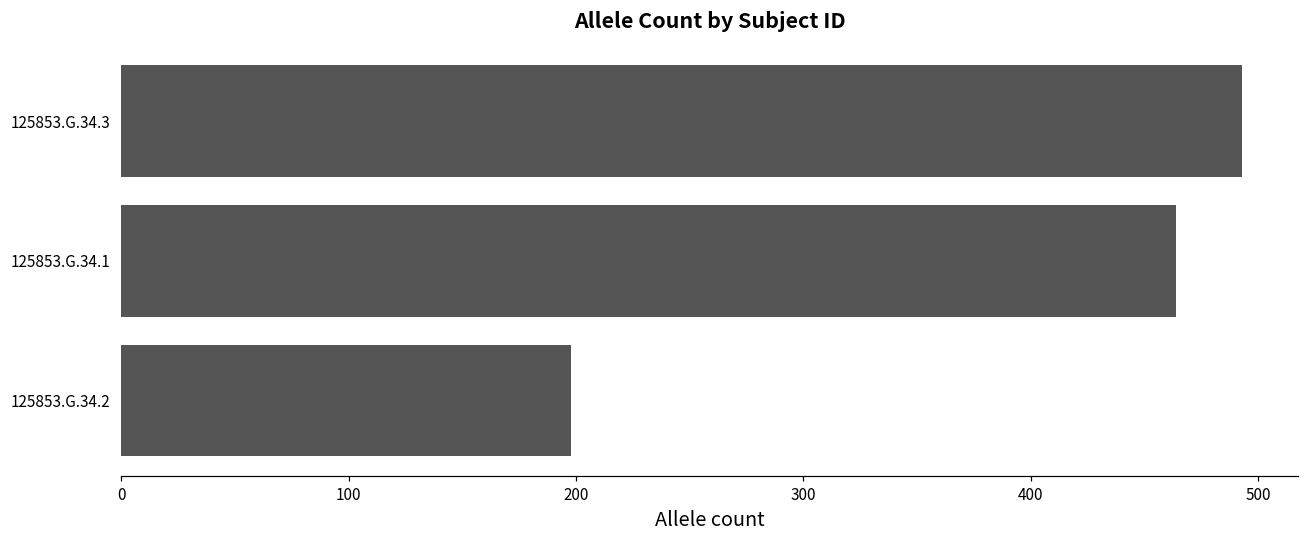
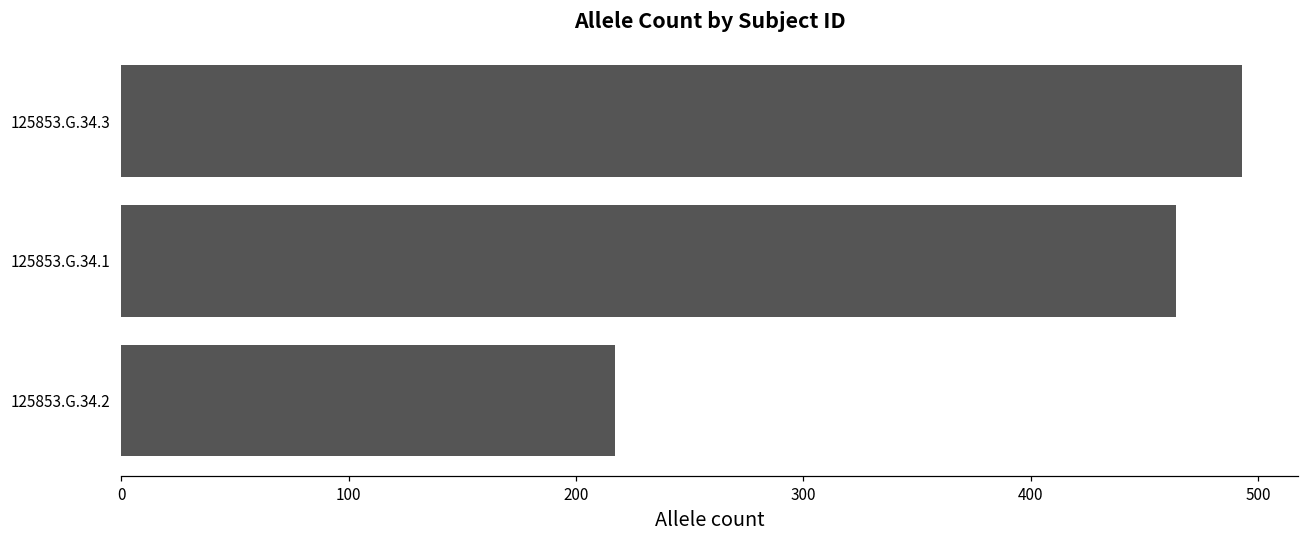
  {
    "125853.G.34.3": 493,
    "125853.G.34.1": 464,
-   "125853.G.34.2": 198
+   "125853.G.34.2": 217
  }
